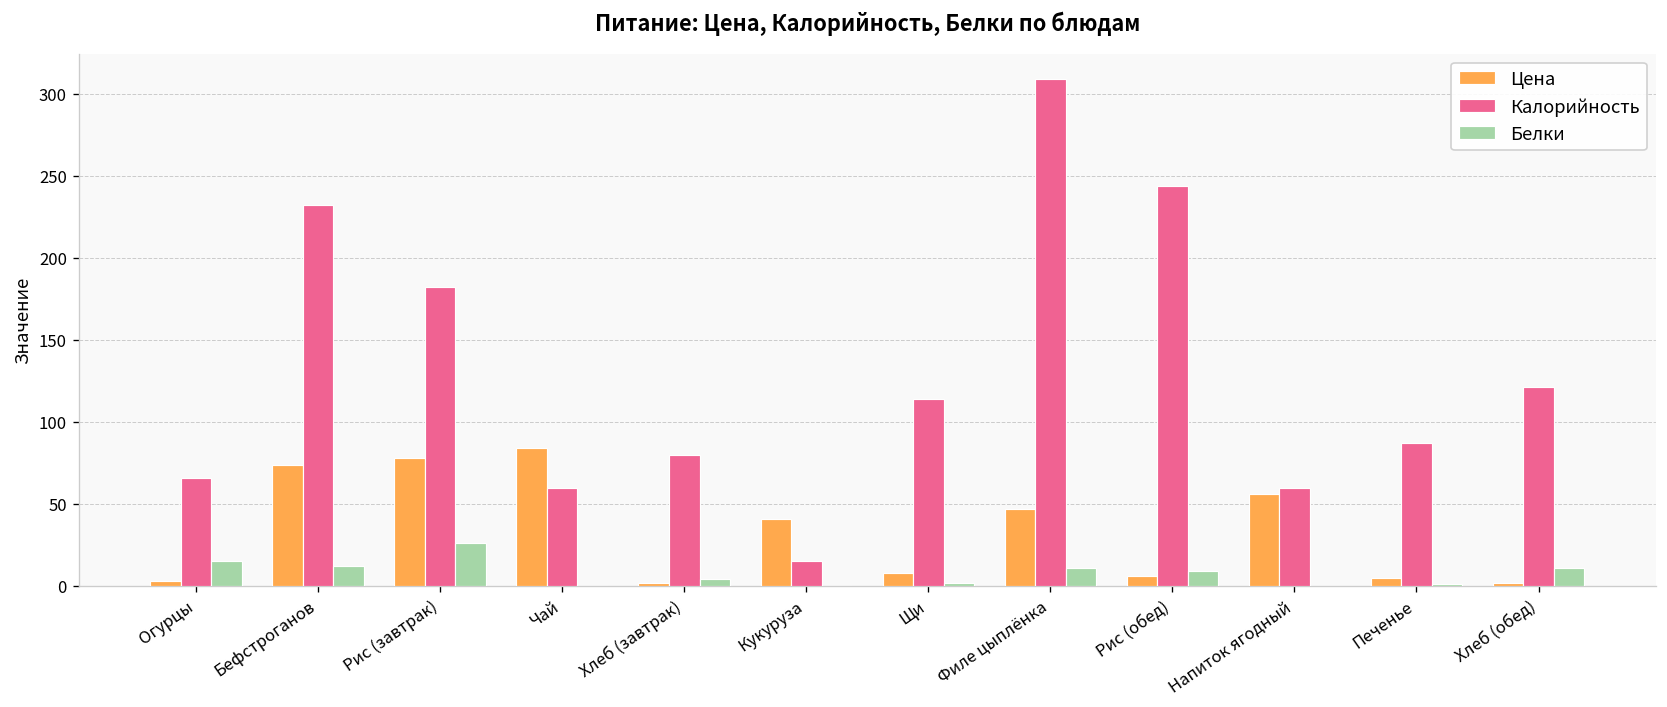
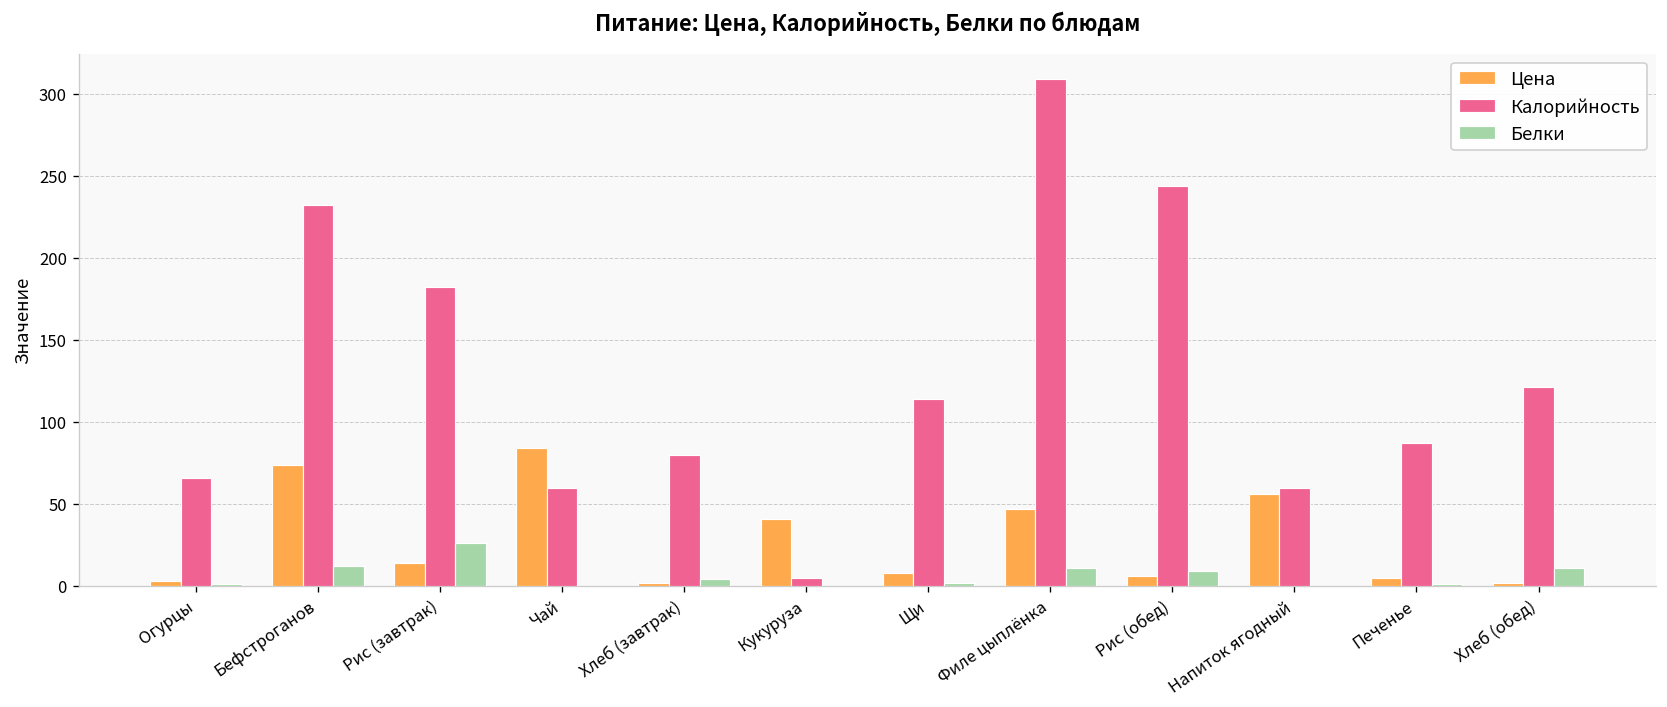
  {
    "Цена": {
      "Огурцы": 3,
      "Бефстроганов": 74,
-     "Рис (завтрак)": 78,
+     "Рис (завтрак)": 14,
      "Чай": 84,
      "Хлеб (завтрак)": 2,
      "Кукуруза": 41,
      "Щи": 8,
      "Филе цыплёнка": 47,
      "Рис (обед)": 6,
      "Напиток ягодный": 56,
      "Печенье": 5,
      "Хлеб (обед)": 2
    },
    "Калорийность": {
      "Огурцы": 66,
      "Бефстроганов": 232,
      "Рис (завтрак)": 182,
      "Чай": 60,
      "Хлеб (завтрак)": 80,
-     "Кукуруза": 15,
+     "Кукуруза": 5,
      "Щи": 114,
      "Филе цыплёнка": 309,
      "Рис (обед)": 244,
      "Напиток ягодный": 60,
      "Печенье": 87,
      "Хлеб (обед)": 121
    },
    "Белки": {
-     "Огурцы": 15,
+     "Огурцы": 1,
      "Бефстроганов": 12,
      "Рис (завтрак)": 26,
      "Чай": 0,
      "Хлеб (завтрак)": 4,
      "Кукуруза": 0,
      "Щи": 2,
      "Филе цыплёнка": 11,
      "Рис (обед)": 9,
      "Напиток ягодный": 0,
      "Хлеб (обед)": 11
    }
  }
